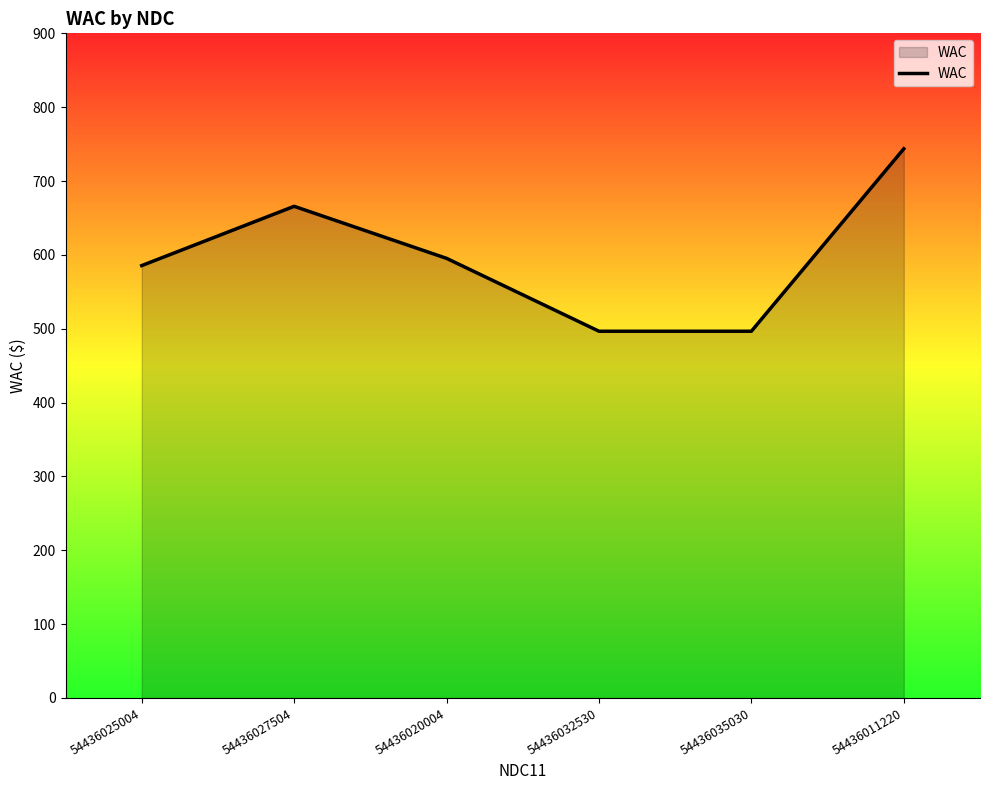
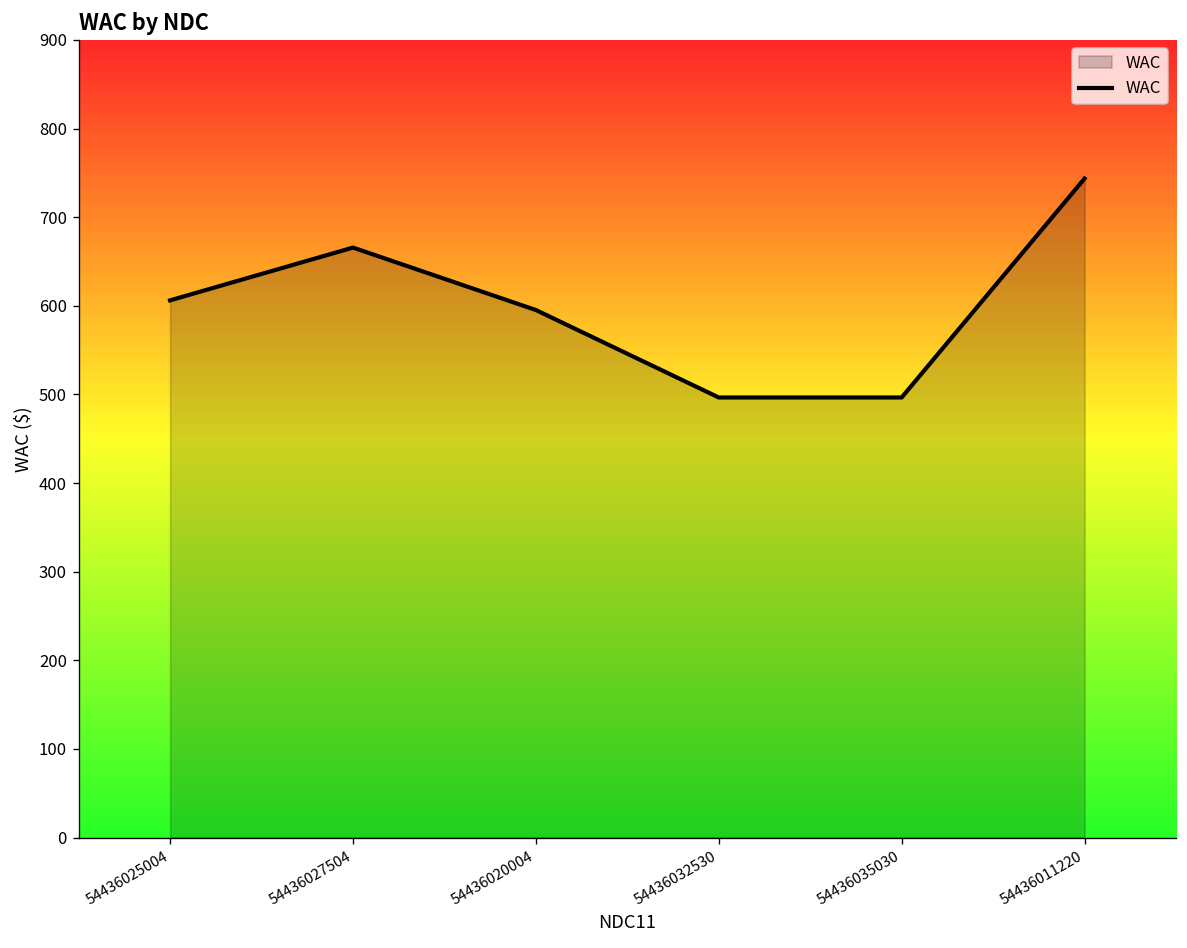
  {
-   "54436025004": 590,
+   "54436025004": 610,
    "54436027504": 670,
    "54436020004": 600,
    "54436032530": 500,
    "54436035030": 500,
    "54436011220": 740
  }
